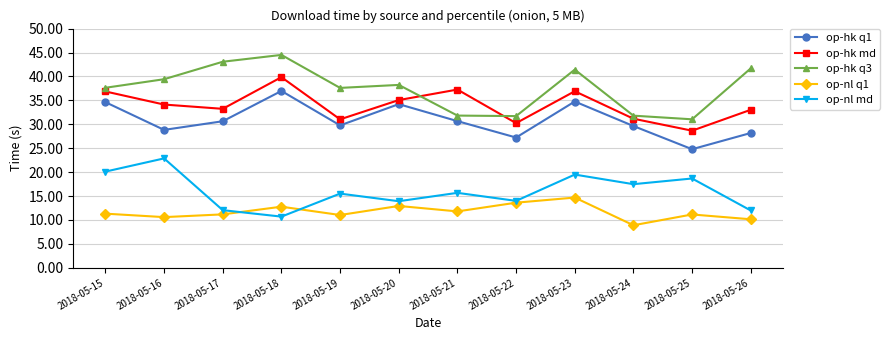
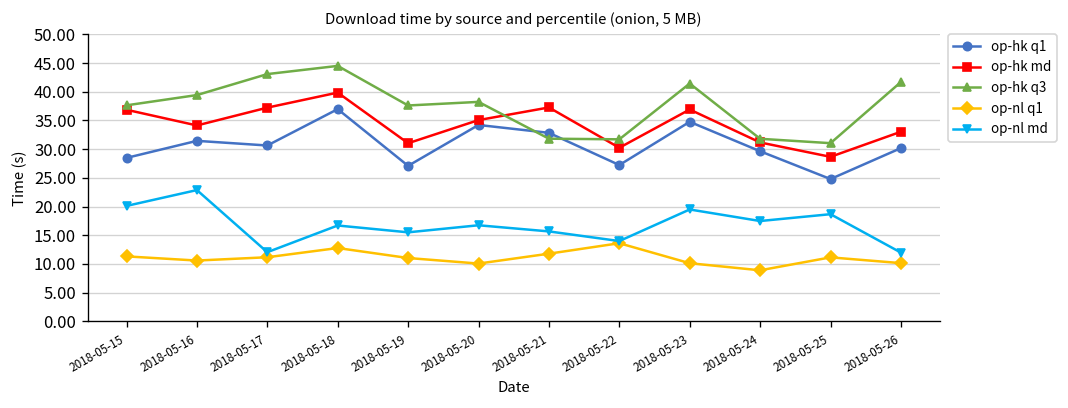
  {
    "op-hk q1": {
-     "2018-05-15": 35,
-     "2018-05-16": 29,
+     "2018-05-15": 28,
+     "2018-05-16": 31,
      "2018-05-17": 31,
      "2018-05-18": 37,
-     "2018-05-19": 30,
+     "2018-05-19": 27,
      "2018-05-20": 34,
-     "2018-05-21": 31,
+     "2018-05-21": 33,
      "2018-05-22": 27,
      "2018-05-23": 35,
      "2018-05-24": 30,
      "2018-05-25": 25,
-     "2018-05-26": 28
+     "2018-05-26": 30
    },
    "op-hk md": {
      "2018-05-15": 37,
      "2018-05-16": 34,
-     "2018-05-17": 33,
+     "2018-05-17": 37,
      "2018-05-18": 40,
      "2018-05-19": 31,
      "2018-05-20": 35,
      "2018-05-21": 37,
      "2018-05-22": 30,
      "2018-05-23": 37,
      "2018-05-24": 31,
      "2018-05-25": 29,
      "2018-05-26": 33
    },
    "op-hk q3": {
      "2018-05-15": 38,
      "2018-05-16": 39,
      "2018-05-17": 43,
      "2018-05-18": 45,
      "2018-05-19": 38,
      "2018-05-20": 38,
      "2018-05-21": 32,
      "2018-05-22": 32,
      "2018-05-23": 41,
      "2018-05-24": 32,
      "2018-05-25": 31,
      "2018-05-26": 42
    },
    "op-nl q1": {
      "2018-05-15": 11,
      "2018-05-16": 11,
      "2018-05-17": 11,
      "2018-05-18": 13,
      "2018-05-19": 11,
-     "2018-05-20": 13,
+     "2018-05-20": 10,
      "2018-05-21": 12,
-     "2018-05-23": 15,
+     "2018-05-23": 10,
      "2018-05-24": 9,
      "2018-05-25": 11,
      "2018-05-26": 10
    },
    "op-nl md": {
      "2018-05-15": 20,
      "2018-05-16": 23,
      "2018-05-17": 12,
-     "2018-05-18": 11,
+     "2018-05-18": 17,
      "2018-05-19": 16,
-     "2018-05-20": 14,
+     "2018-05-20": 17,
      "2018-05-21": 16,
      "2018-05-23": 19,
      "2018-05-24": 17,
      "2018-05-25": 19,
      "2018-05-26": 12
    }
  }
